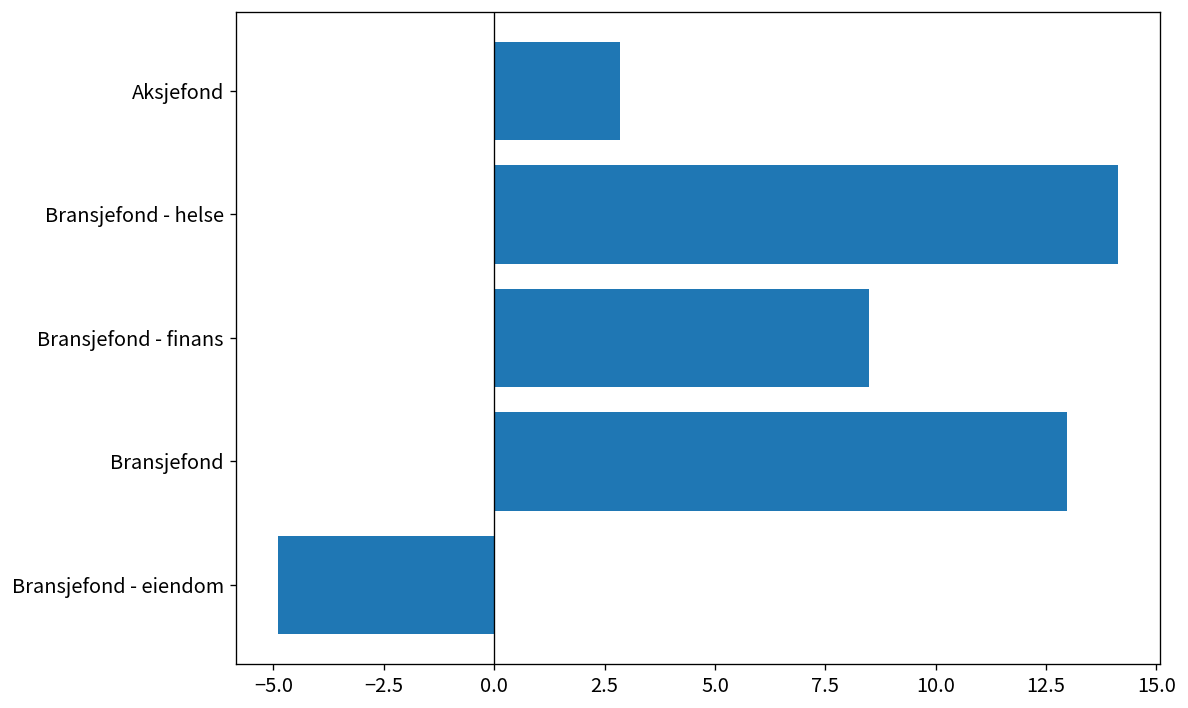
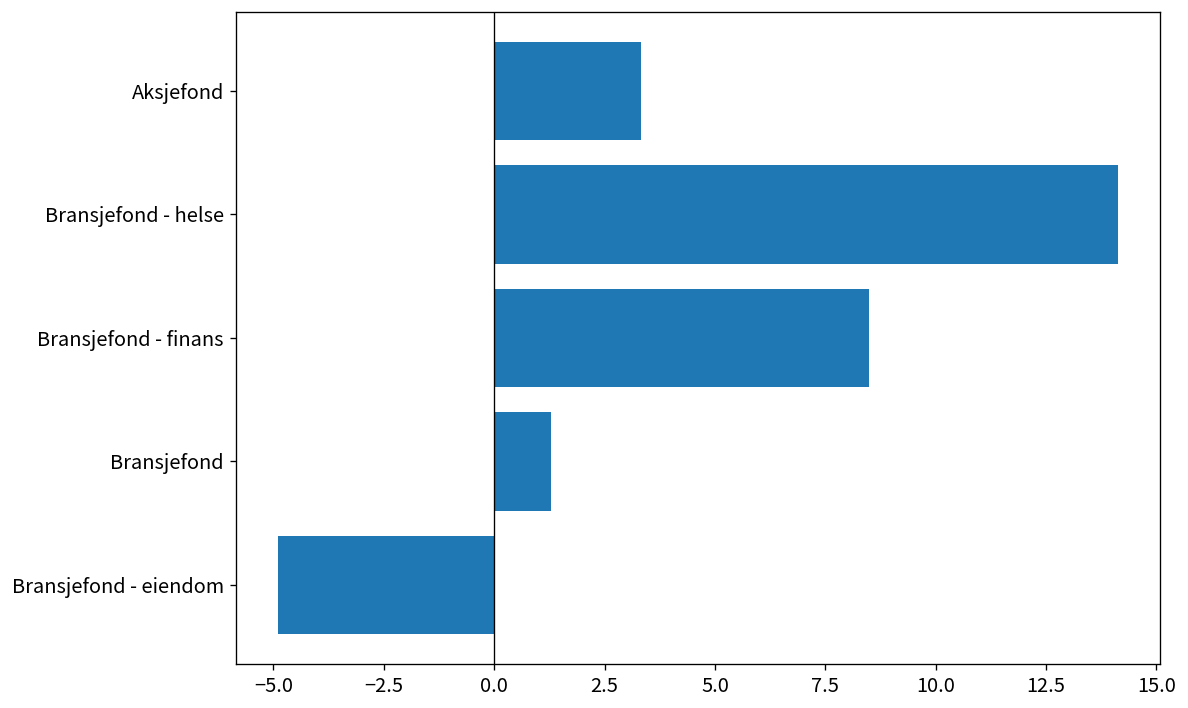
  {
-   "Aksjefond": 2.8,
+   "Aksjefond": 3.3,
    "Bransjefond - helse": 14.1,
    "Bransjefond - finans": 8.5,
-   "Bransjefond": 13.0,
+   "Bransjefond": 1.3,
    "Bransjefond - eiendom": -4.9
  }
